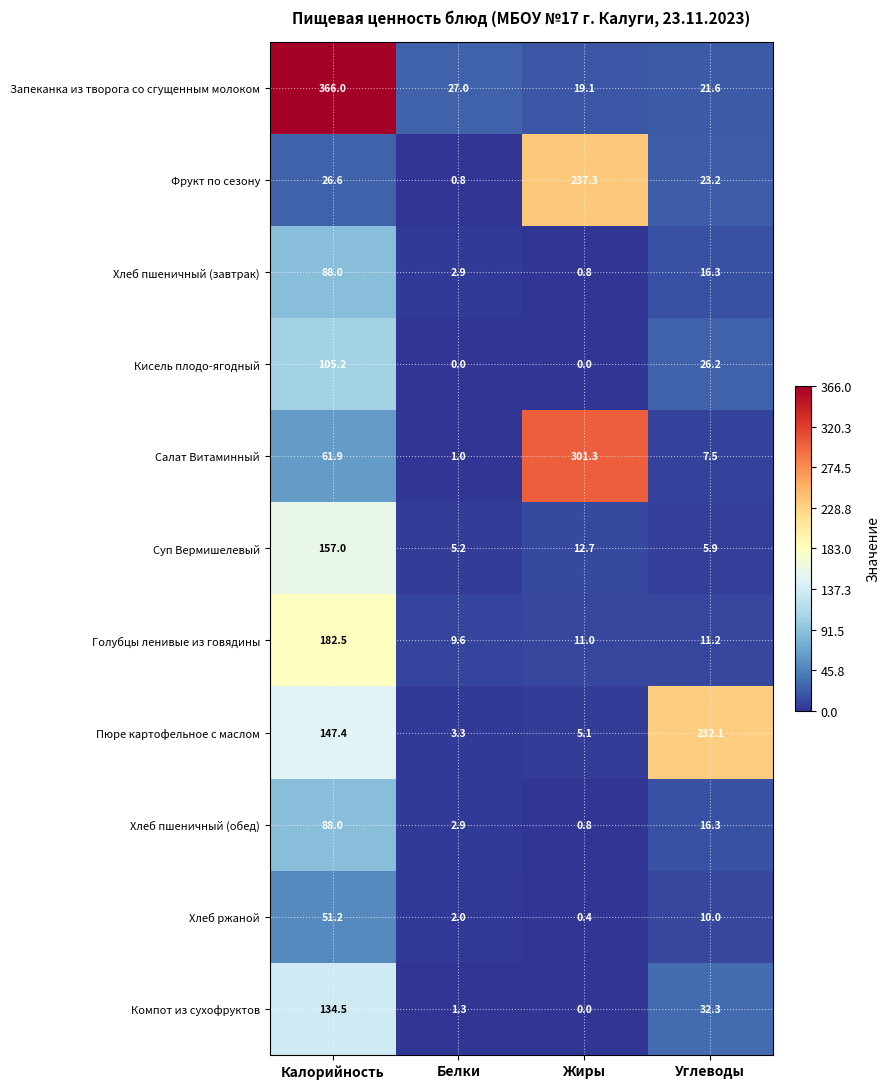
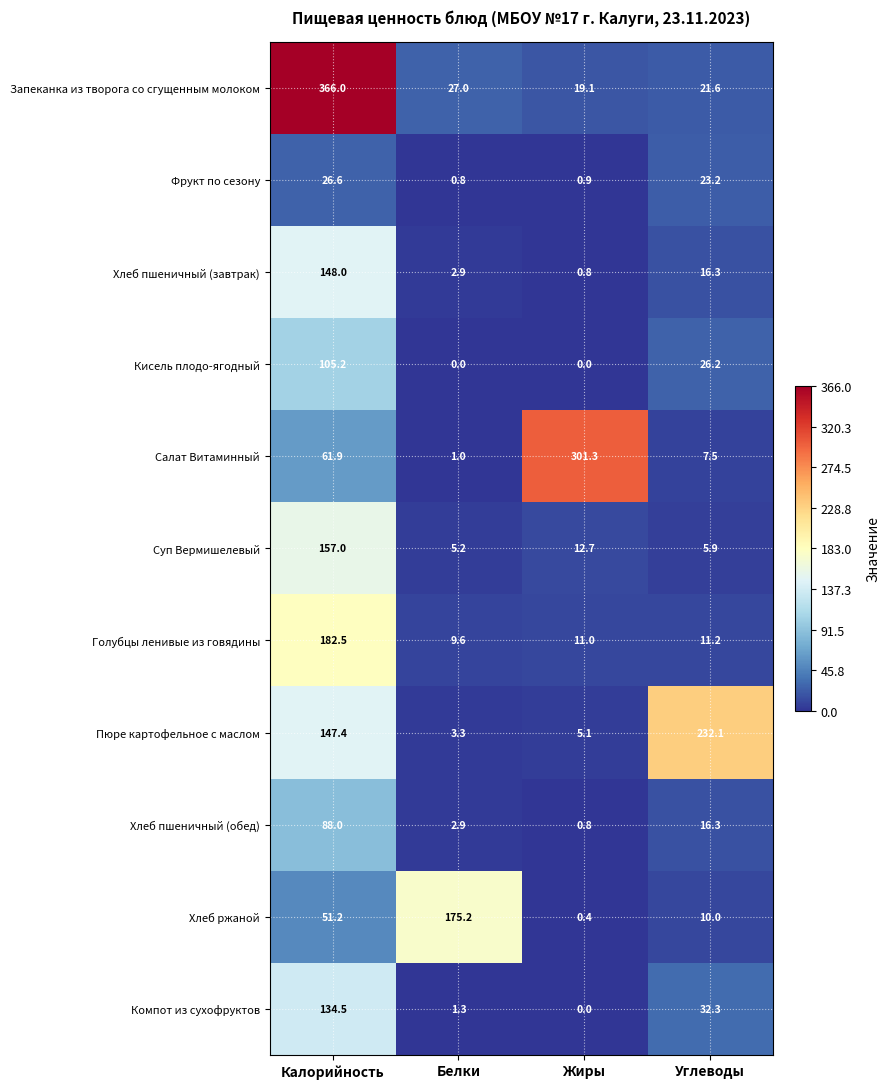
  {
    "Запеканка из творога со сгущенным молоком": {
      "Калорийность": 366.0,
      "Белки": 27.0,
      "Жиры": 19.1,
      "Углеводы": 21.6
    },
    "Фрукт по сезону": {
      "Калорийность": 26.6,
      "Белки": 0.8,
-     "Жиры": 237.3,
+     "Жиры": 0.9,
      "Углеводы": 23.2
    },
    "Хлеб пшеничный (завтрак)": {
-     "Калорийность": 88.0,
+     "Калорийность": 148.0,
      "Белки": 2.9,
      "Жиры": 0.8,
      "Углеводы": 16.3
    },
    "Кисель плодо-ягодный": {
      "Калорийность": 105.2,
      "Белки": 0.0,
      "Жиры": 0.0,
      "Углеводы": 26.2
    },
    "Салат Витаминный": {
      "Калорийность": 61.9,
      "Белки": 1.0,
      "Жиры": 301.3,
      "Углеводы": 7.5
    },
    "Суп Вермишелевый": {
      "Калорийность": 157.0,
      "Белки": 5.2,
      "Жиры": 12.7,
      "Углеводы": 5.9
    },
    "Голубцы ленивые из говядины": {
      "Калорийность": 182.5,
      "Белки": 9.6,
      "Жиры": 11.0,
      "Углеводы": 11.2
    },
    "Пюре картофельное с маслом": {
      "Калорийность": 147.4,
      "Белки": 3.3,
      "Жиры": 5.1,
      "Углеводы": 232.1
    },
    "Хлеб пшеничный (обед)": {
      "Калорийность": 88.0,
      "Белки": 2.9,
      "Жиры": 0.8,
      "Углеводы": 16.3
    },
    "Хлеб ржаной": {
      "Калорийность": 51.2,
-     "Белки": 2.0,
+     "Белки": 175.2,
      "Жиры": 0.4,
      "Углеводы": 10.0
    },
    "Компот из сухофруктов": {
      "Калорийность": 134.5,
      "Белки": 1.3,
      "Жиры": 0.0,
      "Углеводы": 32.3
    }
  }
